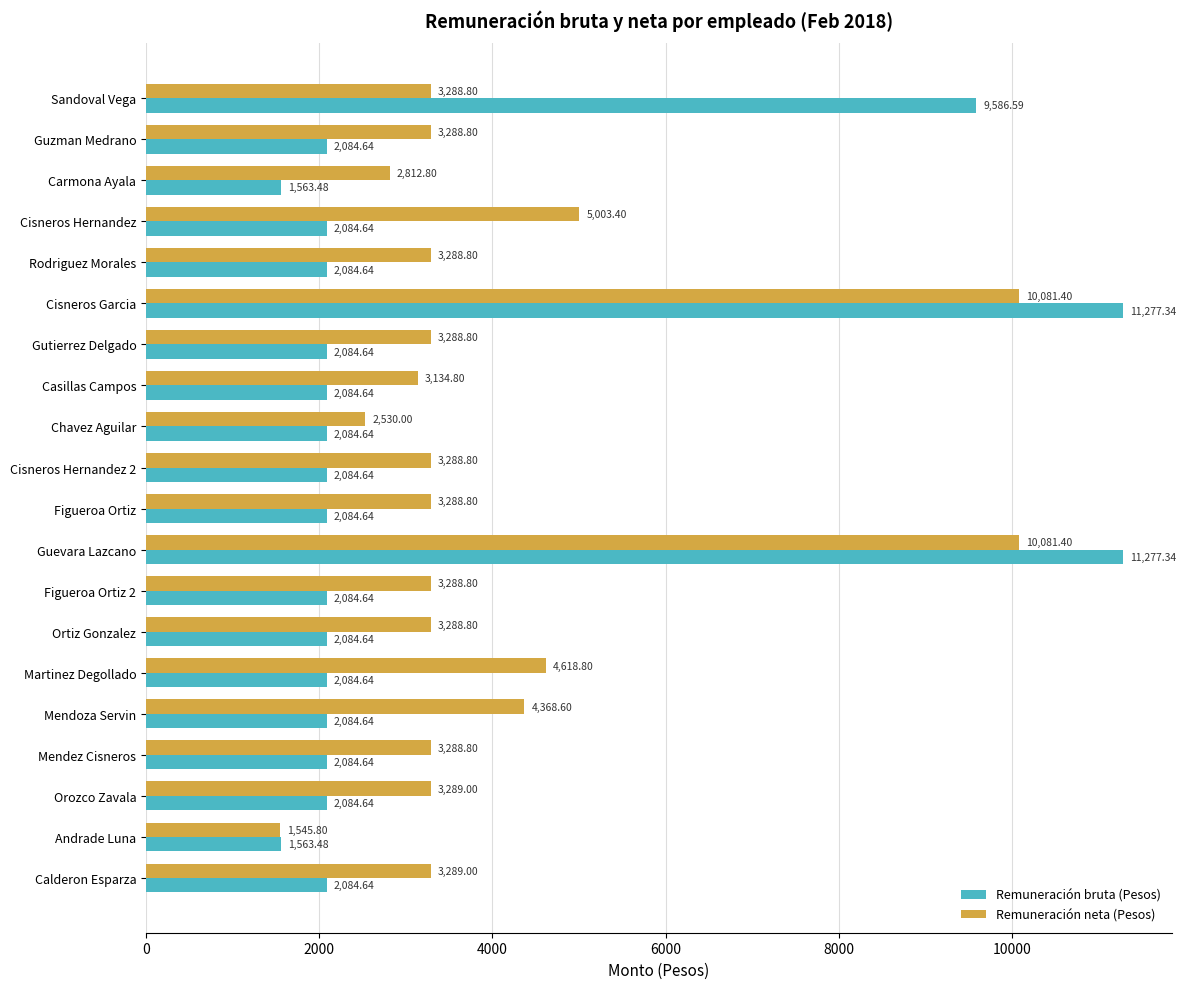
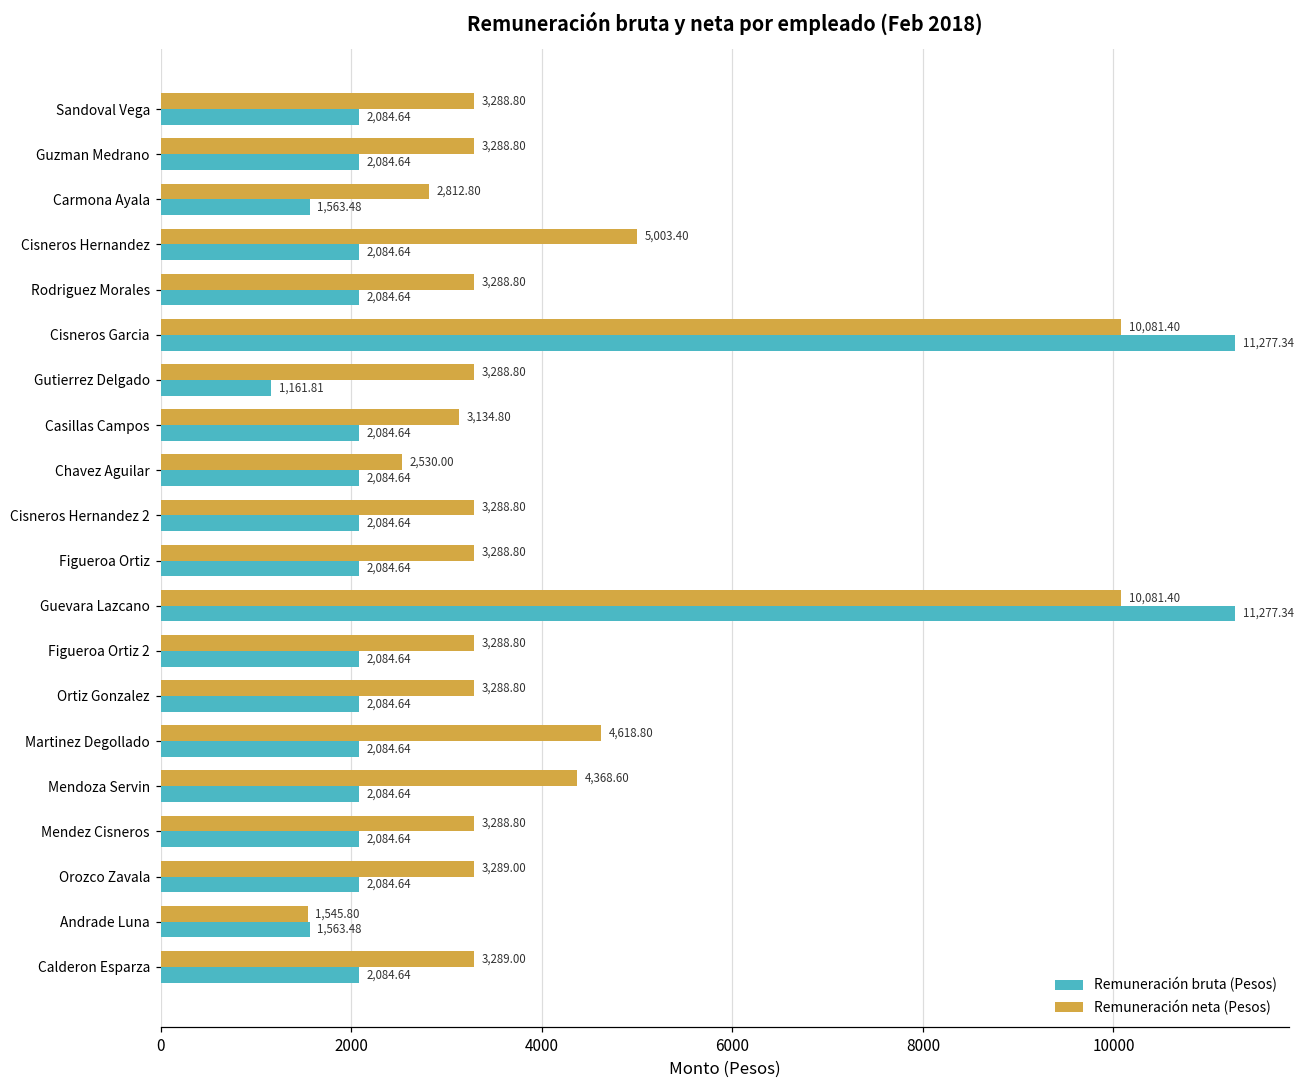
  {
    "Remuneración bruta (Pesos)": {
-     "Sandoval Vega": "9,586.59",
+     "Sandoval Vega": "2,084.64",
      "Guzman Medrano": "2,084.64",
      "Carmona Ayala": "1,563.48",
      "Cisneros Hernandez": "2,084.64",
      "Rodriguez Morales": "2,084.64",
      "Cisneros Garcia": "11,277.34",
-     "Gutierrez Delgado": "2,084.64",
+     "Gutierrez Delgado": "1,161.81",
      "Casillas Campos": "2,084.64",
      "Chavez Aguilar": "2,084.64",
      "Cisneros Hernandez 2": "2,084.64",
      "Figueroa Ortiz": "2,084.64",
      "Guevara Lazcano": "11,277.34",
      "Figueroa Ortiz 2": "2,084.64",
      "Ortiz Gonzalez": "2,084.64",
      "Martinez Degollado": "2,084.64",
      "Mendoza Servin": "2,084.64",
      "Mendez Cisneros": "2,084.64",
      "Orozco Zavala": "2,084.64",
      "Andrade Luna": "1,563.48",
      "Calderon Esparza": "2,084.64"
    },
    "Remuneración neta (Pesos)": {
      "Sandoval Vega": "3,288.80",
      "Guzman Medrano": "3,288.80",
      "Carmona Ayala": "2,812.80",
      "Cisneros Hernandez": "5,003.40",
      "Rodriguez Morales": "3,288.80",
      "Cisneros Garcia": "10,081.40",
      "Gutierrez Delgado": "3,288.80",
      "Casillas Campos": "3,134.80",
      "Chavez Aguilar": "2,530.00",
      "Cisneros Hernandez 2": "3,288.80",
      "Figueroa Ortiz": "3,288.80",
      "Guevara Lazcano": "10,081.40",
      "Figueroa Ortiz 2": "3,288.80",
      "Ortiz Gonzalez": "3,288.80",
      "Martinez Degollado": "4,618.80",
      "Mendoza Servin": "4,368.60",
      "Mendez Cisneros": "3,288.80",
      "Orozco Zavala": "3,289.00",
      "Andrade Luna": "1,545.80",
      "Calderon Esparza": "3,289.00"
    }
  }
